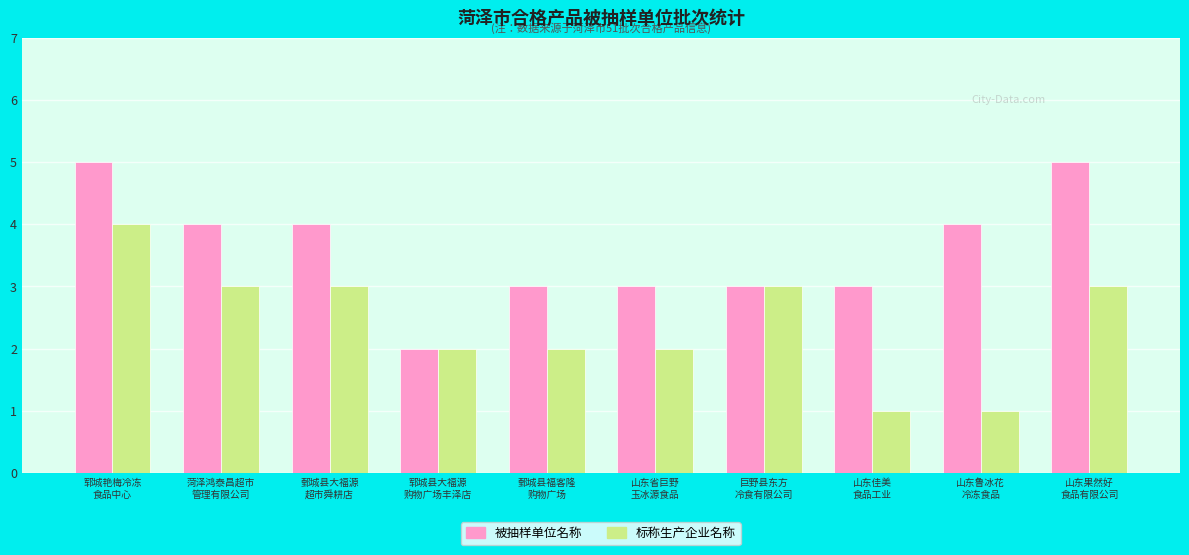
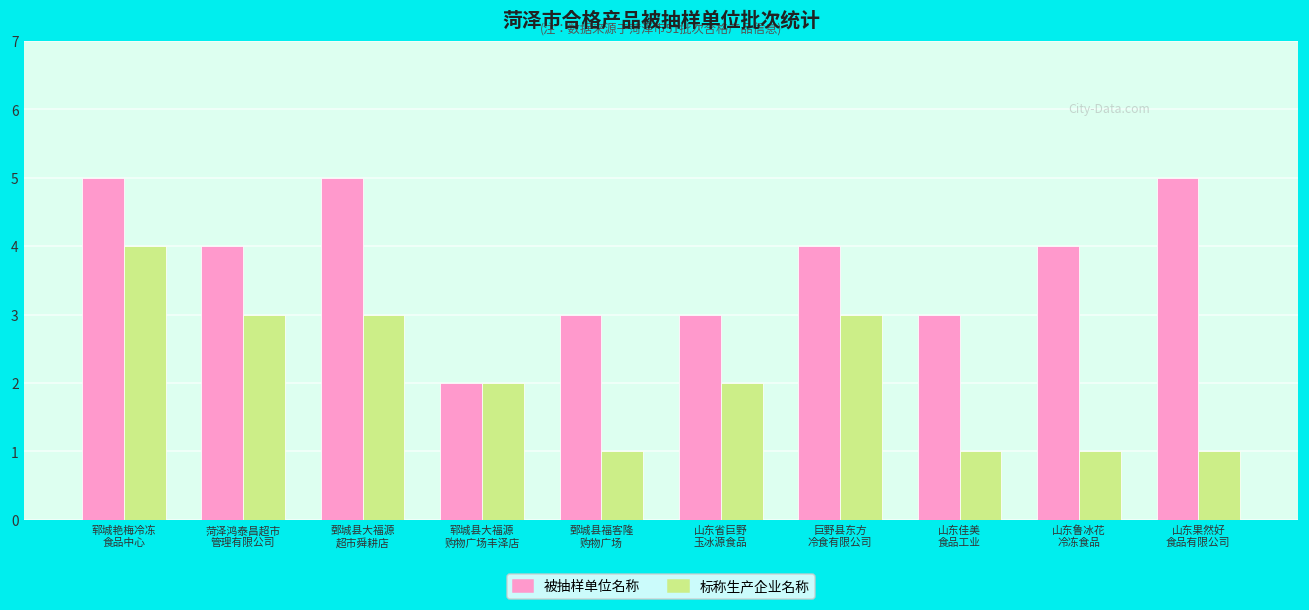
  {
    "被抽样单位名称": {
      "郓城艳梅冷冻 食品中心": 5,
      "菏泽鸿泰昌超市 管理有限公司": 4,
-     "鄄城县大福源 超市舜耕店": 4,
+     "鄄城县大福源 超市舜耕店": 5,
      "郓城县大福源 购物广场丰泽店": 2,
      "鄄城县福客隆 购物广场": 3,
      "山东省巨野 玉冰源食品": 3,
-     "巨野县东方 冷食有限公司": 3,
+     "巨野县东方 冷食有限公司": 4,
      "山东佳美 食品工业": 3,
      "山东鲁冰花 冷冻食品": 4,
      "山东果然好 食品有限公司": 5
    },
    "标称生产企业名称": {
      "郓城艳梅冷冻 食品中心": 4,
      "菏泽鸿泰昌超市 管理有限公司": 3,
      "鄄城县大福源 超市舜耕店": 3,
      "郓城县大福源 购物广场丰泽店": 2,
-     "鄄城县福客隆 购物广场": 2,
+     "鄄城县福客隆 购物广场": 1,
      "山东省巨野 玉冰源食品": 2,
      "巨野县东方 冷食有限公司": 3,
      "山东佳美 食品工业": 1,
      "山东鲁冰花 冷冻食品": 1,
-     "山东果然好 食品有限公司": 3
+     "山东果然好 食品有限公司": 1
    }
  }
